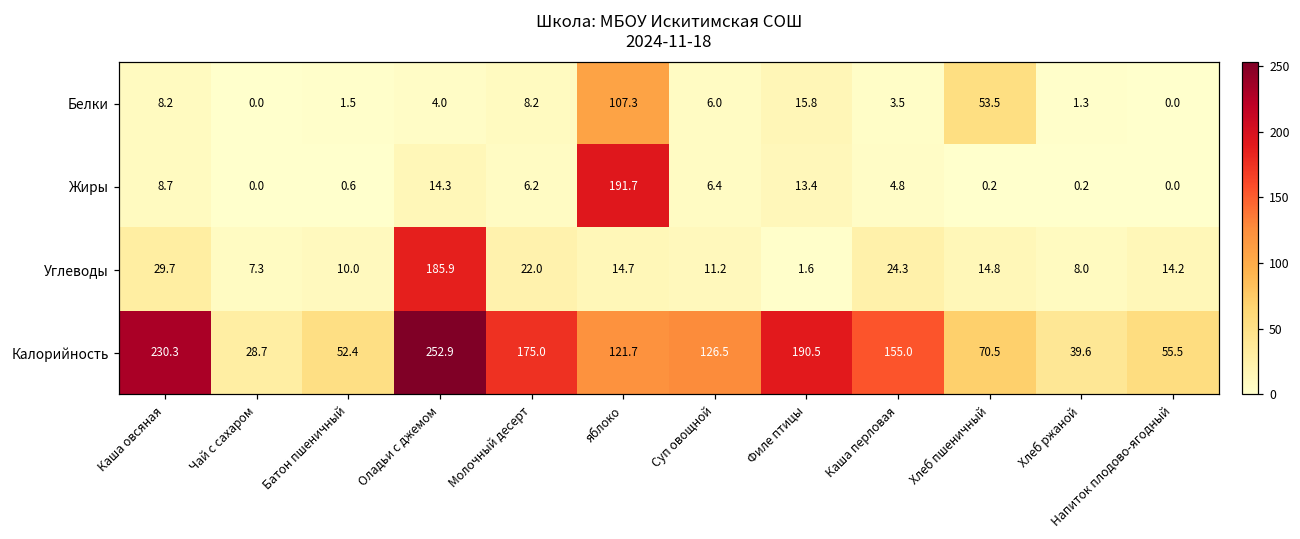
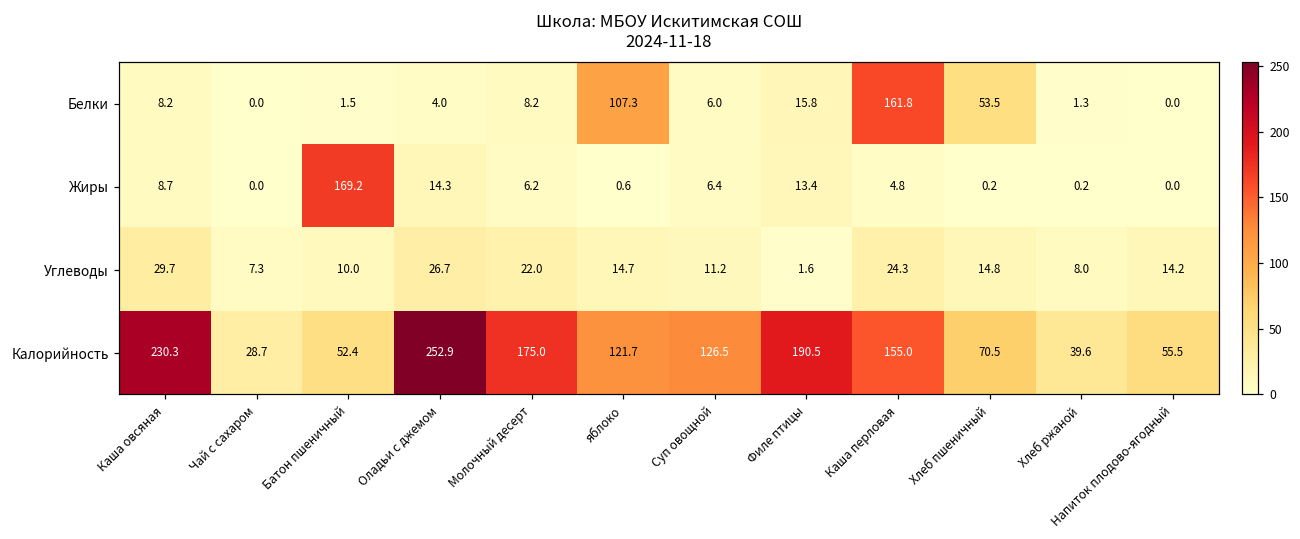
  {
    "Белки": {
      "Каша овсяная": 8.2,
      "Чай с сахаром": 0.0,
      "Батон пшеничный": 1.5,
      "Оладьи с джемом": 4.0,
      "Молочный десерт": 8.2,
      "яблоко": 107.3,
      "Суп овощной": 6.0,
      "Филе птицы": 15.8,
-     "Каша перловая": 3.5,
+     "Каша перловая": 161.8,
      "Хлеб пшеничный": 53.5,
      "Хлеб ржаной": 1.3,
      "Напиток плодово-ягодный": 0.0
    },
    "Жиры": {
      "Каша овсяная": 8.7,
      "Чай с сахаром": 0.0,
-     "Батон пшеничный": 0.6,
+     "Батон пшеничный": 169.2,
      "Оладьи с джемом": 14.3,
      "Молочный десерт": 6.2,
-     "яблоко": 191.7,
+     "яблоко": 0.6,
      "Суп овощной": 6.4,
      "Филе птицы": 13.4,
      "Каша перловая": 4.8,
      "Хлеб пшеничный": 0.2,
      "Хлеб ржаной": 0.2,
      "Напиток плодово-ягодный": 0.0
    },
    "Углеводы": {
      "Каша овсяная": 29.7,
      "Чай с сахаром": 7.3,
      "Батон пшеничный": 10.0,
-     "Оладьи с джемом": 185.9,
+     "Оладьи с джемом": 26.7,
      "Молочный десерт": 22.0,
      "яблоко": 14.7,
      "Суп овощной": 11.2,
      "Филе птицы": 1.6,
      "Каша перловая": 24.3,
      "Хлеб пшеничный": 14.8,
      "Хлеб ржаной": 8.0,
      "Напиток плодово-ягодный": 14.2
    },
    "Калорийность": {
      "Каша овсяная": 230.3,
      "Чай с сахаром": 28.7,
      "Батон пшеничный": 52.4,
      "Оладьи с джемом": 252.9,
      "Молочный десерт": 175.0,
      "яблоко": 121.7,
      "Суп овощной": 126.5,
      "Филе птицы": 190.5,
      "Каша перловая": 155.0,
      "Хлеб пшеничный": 70.5,
      "Хлеб ржаной": 39.6,
      "Напиток плодово-ягодный": 55.5
    }
  }
